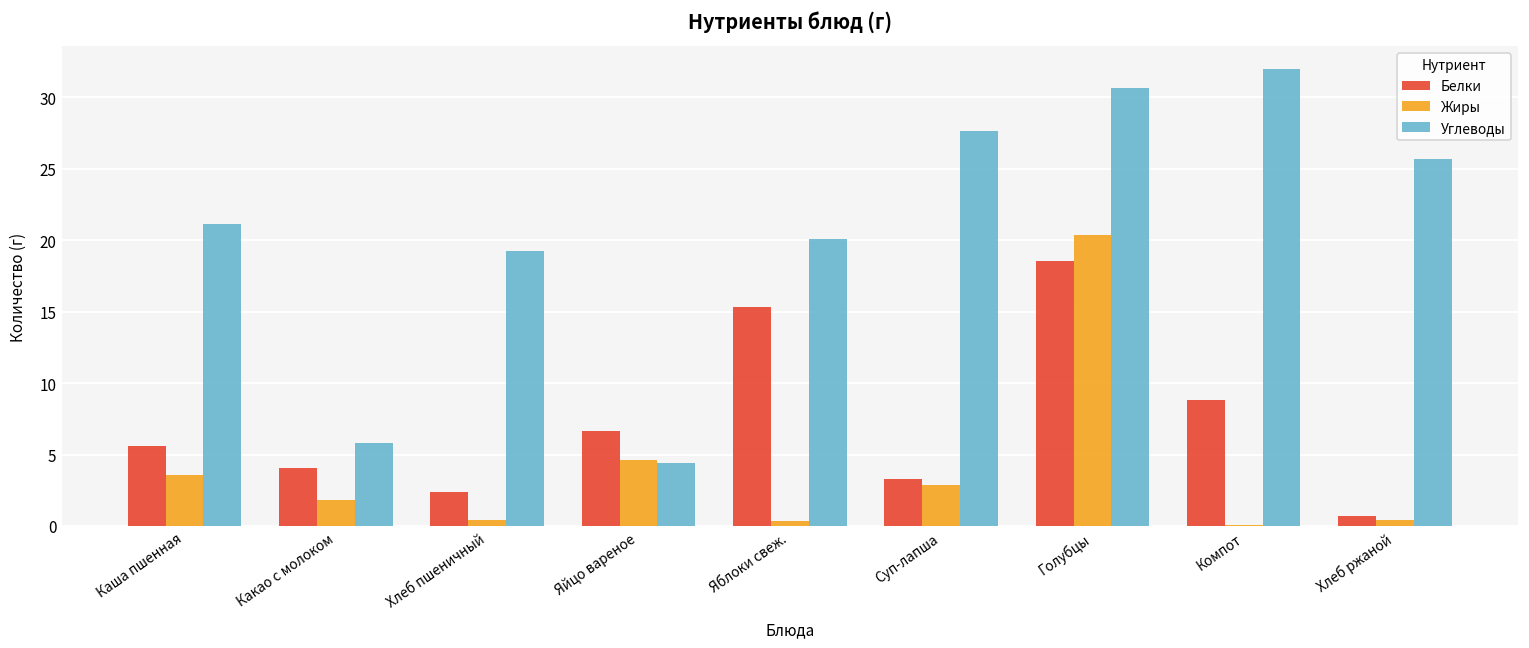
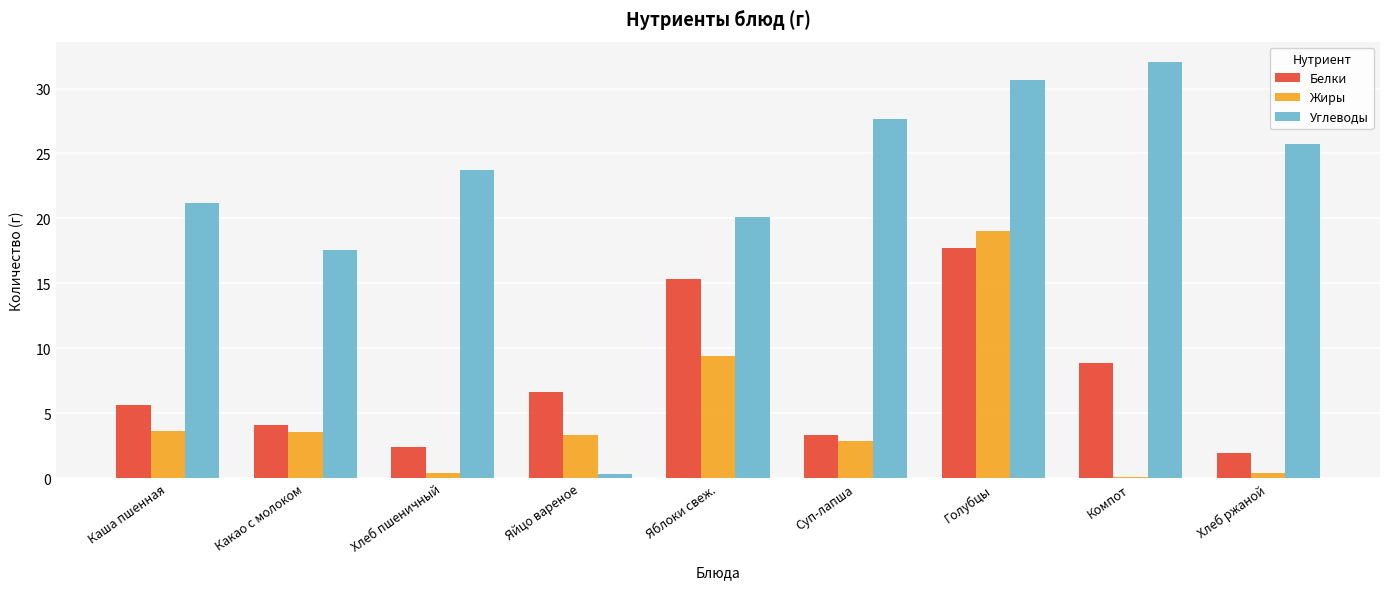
  {
    "Белки": {
      "Каша пшенная": 5.6,
      "Какао с молоком": 4.1,
      "Хлеб пшеничный": 2.4,
      "Яйцо вареное": 6.6,
      "Яблоки свеж.": 15.3,
      "Суп-лапша": 3.3,
-     "Голубцы": 18.5,
+     "Голубцы": 17.8,
      "Компот": 8.8,
-     "Хлеб ржаной": 0.7
+     "Хлеб ржаной": 2.0
    },
    "Жиры": {
      "Каша пшенная": 3.6,
-     "Какао с молоком": 1.8,
+     "Какао с молоком": 3.5,
      "Хлеб пшеничный": 0.4,
-     "Яйцо вареное": 4.6,
-     "Яблоки свеж.": 0.4,
+     "Яйцо вареное": 3.3,
+     "Яблоки свеж.": 9.4,
      "Суп-лапша": 2.8,
-     "Голубцы": 20.4,
+     "Голубцы": 19.0,
      "Хлеб ржаной": 0.4
    },
    "Углеводы": {
      "Каша пшенная": 21.2,
-     "Какао с молоком": 5.8,
-     "Хлеб пшеничный": 19.2,
-     "Яйцо вареное": 4.4,
+     "Какао с молоком": 17.6,
+     "Хлеб пшеничный": 23.7,
+     "Яйцо вареное": 0.3,
      "Яблоки свеж.": 20.1,
      "Суп-лапша": 27.6,
      "Голубцы": 30.6,
      "Компот": 32.0,
      "Хлеб ржаной": 25.7
    }
  }
